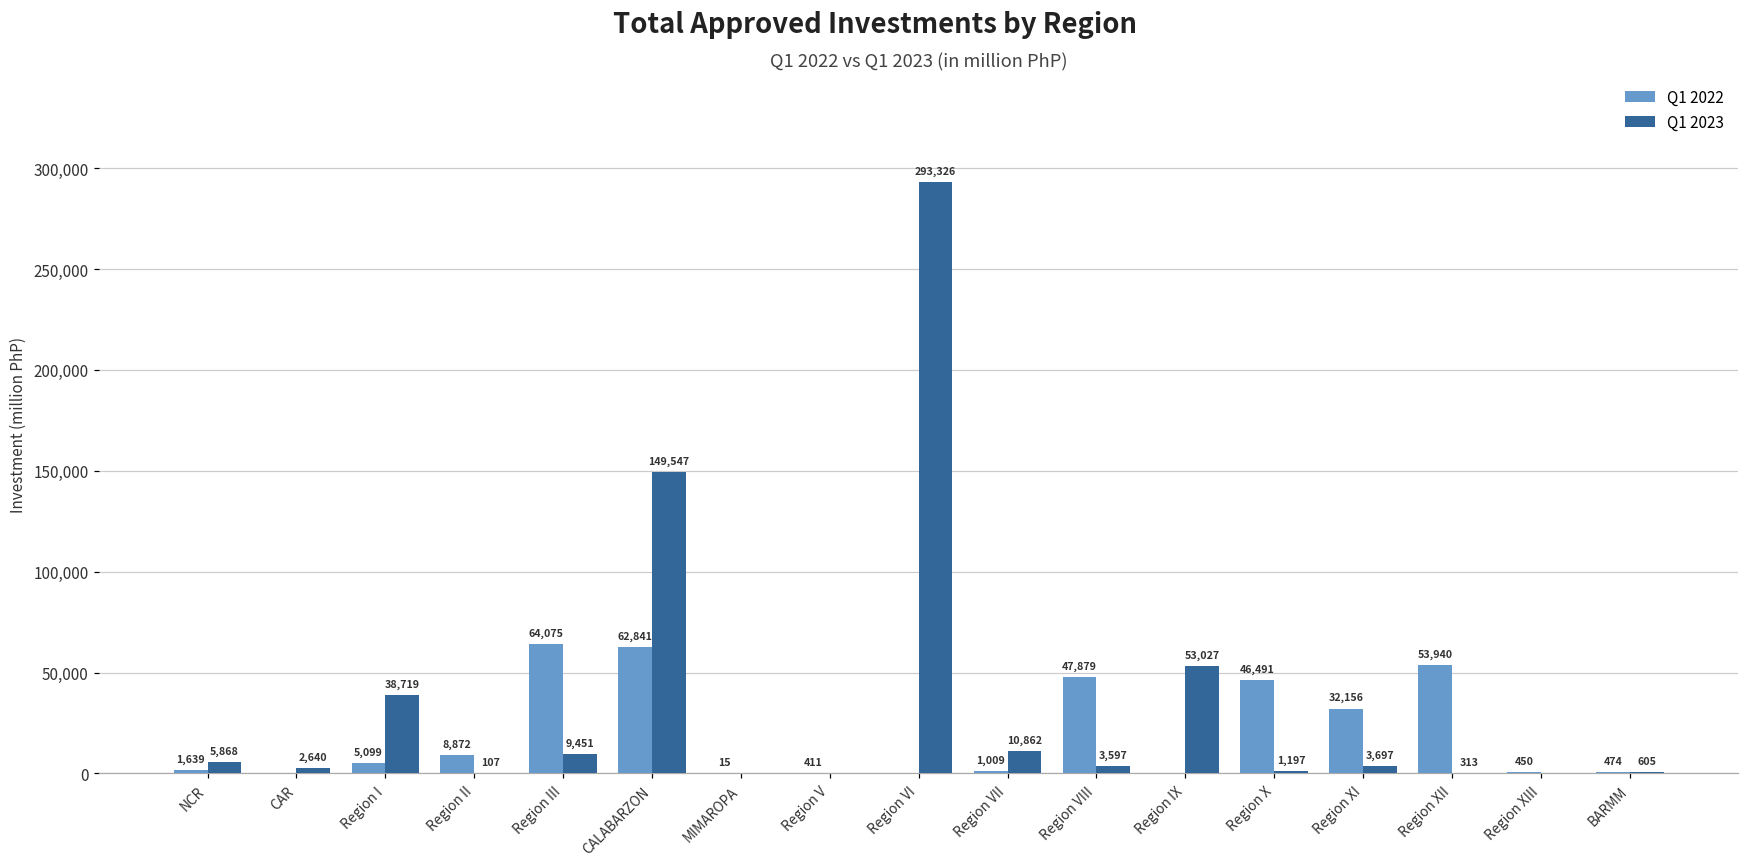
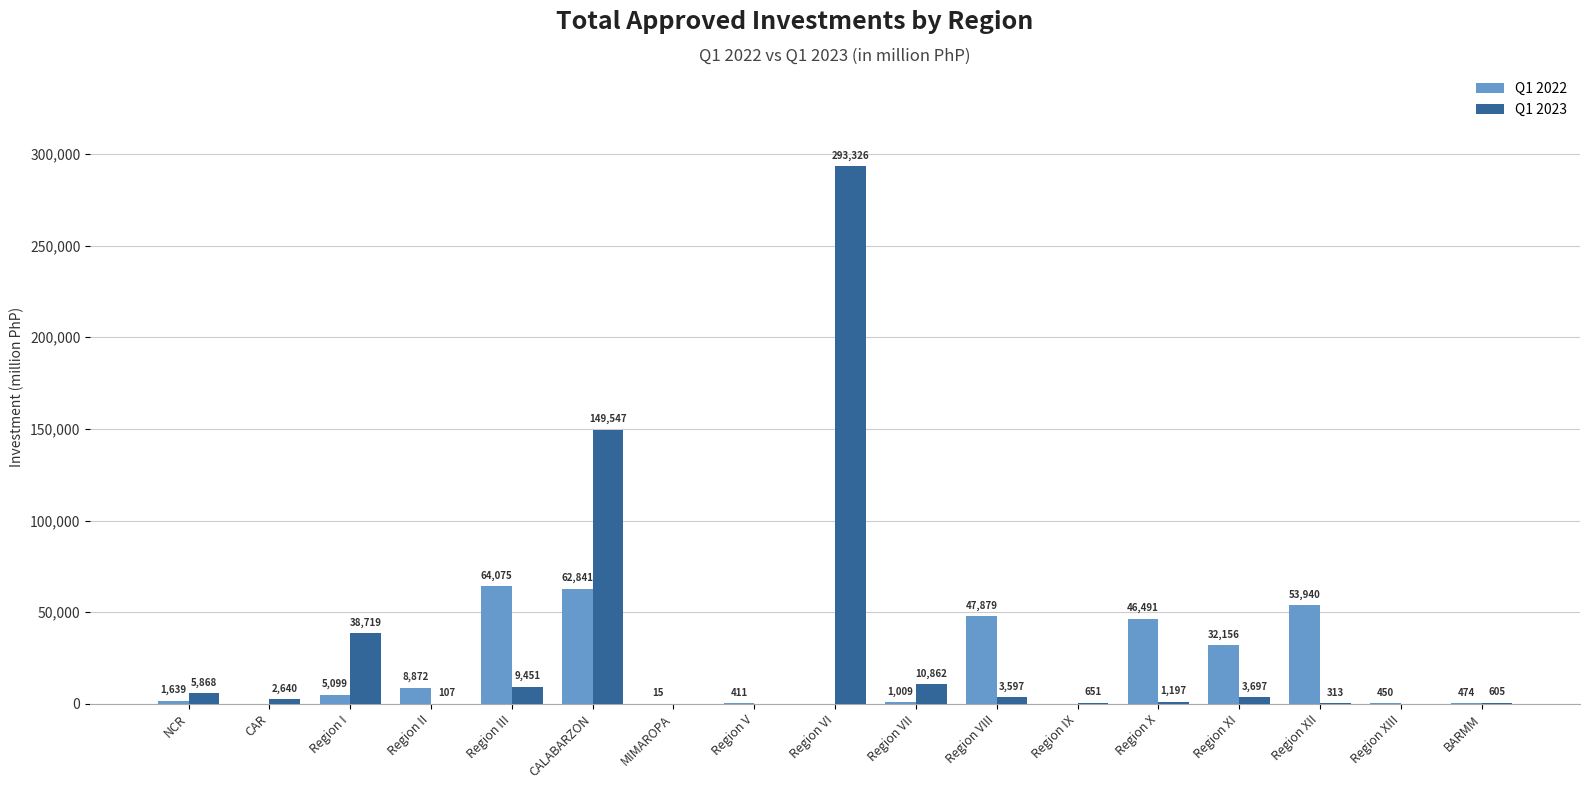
  {
    "Q1 2022": {
      "NCR": "1,639",
      "Region I": "5,099",
      "Region II": "8,872",
      "Region III": "64,075",
      "CALABARZON": "62,841",
      "MIMAROPA": "15",
      "Region V": "411",
      "Region VII": "1,009",
      "Region VIII": "47,879",
      "Region X": "46,491",
      "Region XI": "32,156",
      "Region XII": "53,940",
      "Region XIII": "450",
      "BARMM": "474"
    },
    "Q1 2023": {
      "NCR": "5,868",
      "CAR": "2,640",
      "Region I": "38,719",
      "Region II": "107",
      "Region III": "9,451",
      "CALABARZON": "149,547",
      "Region VI": "293,326",
      "Region VII": "10,862",
      "Region VIII": "3,597",
-     "Region IX": "53,027",
+     "Region IX": "651",
      "Region X": "1,197",
      "Region XI": "3,697",
      "Region XII": "313",
      "BARMM": "605"
    }
  }
